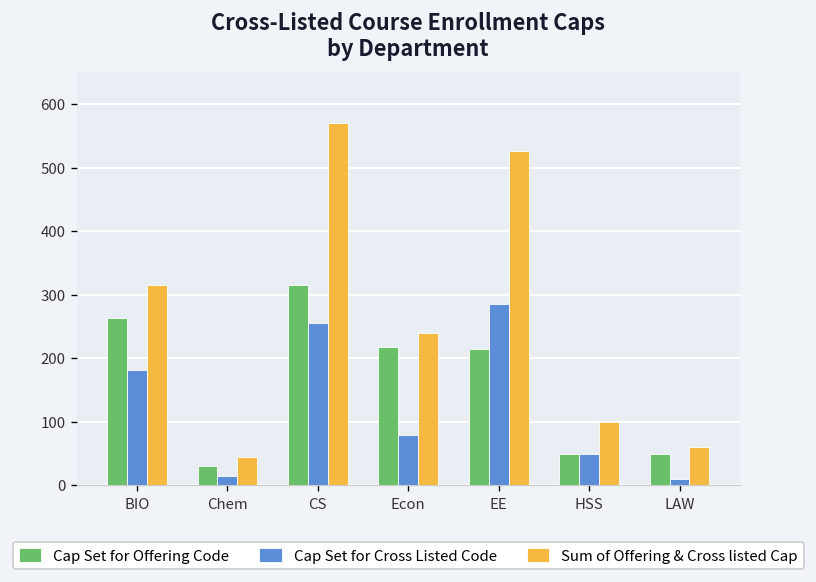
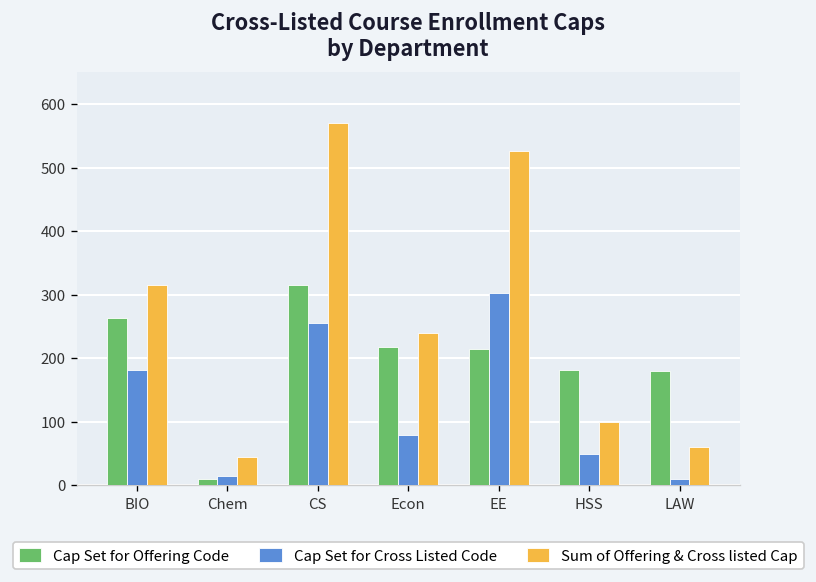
  {
    "Cap Set for Offering Code": {
      "BIO": 260,
-     "Chem": 30,
+     "Chem": 10,
      "CS": 320,
      "Econ": 220,
      "EE": 220,
-     "HSS": 50,
-     "LAW": 50
+     "HSS": 180,
+     "LAW": 180
    },
    "Cap Set for Cross Listed Code": {
      "BIO": 180,
      "Chem": 20,
      "CS": 260,
      "Econ": 80,
-     "EE": 290,
+     "EE": 300,
      "HSS": 50,
      "LAW": 10
    },
    "Sum of Offering & Cross listed Cap": {
      "BIO": 320,
      "Chem": 50,
      "CS": 570,
      "Econ": 240,
      "EE": 530,
      "HSS": 100,
      "LAW": 60
    }
  }
